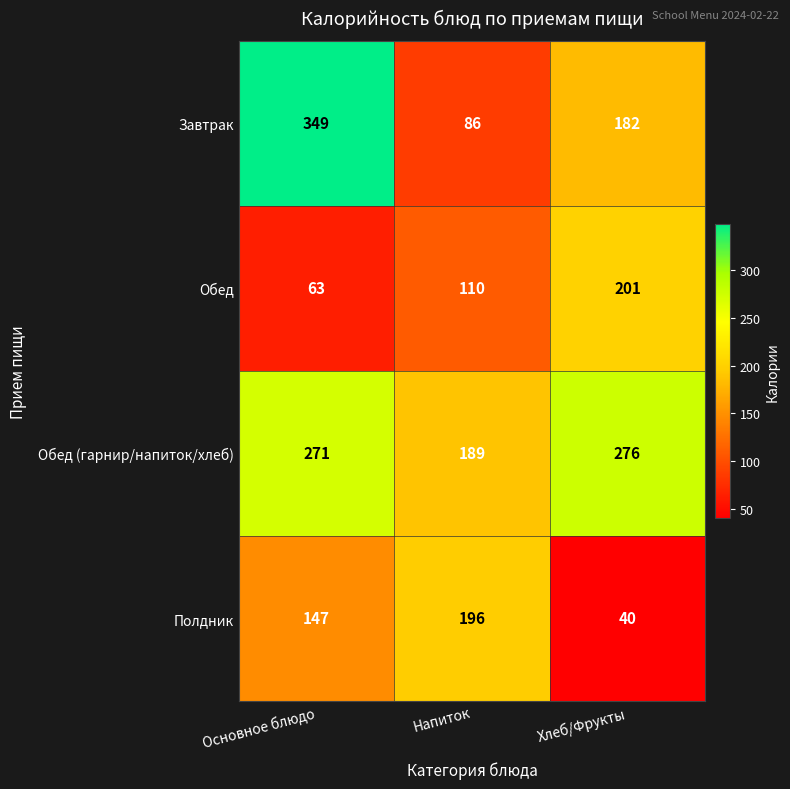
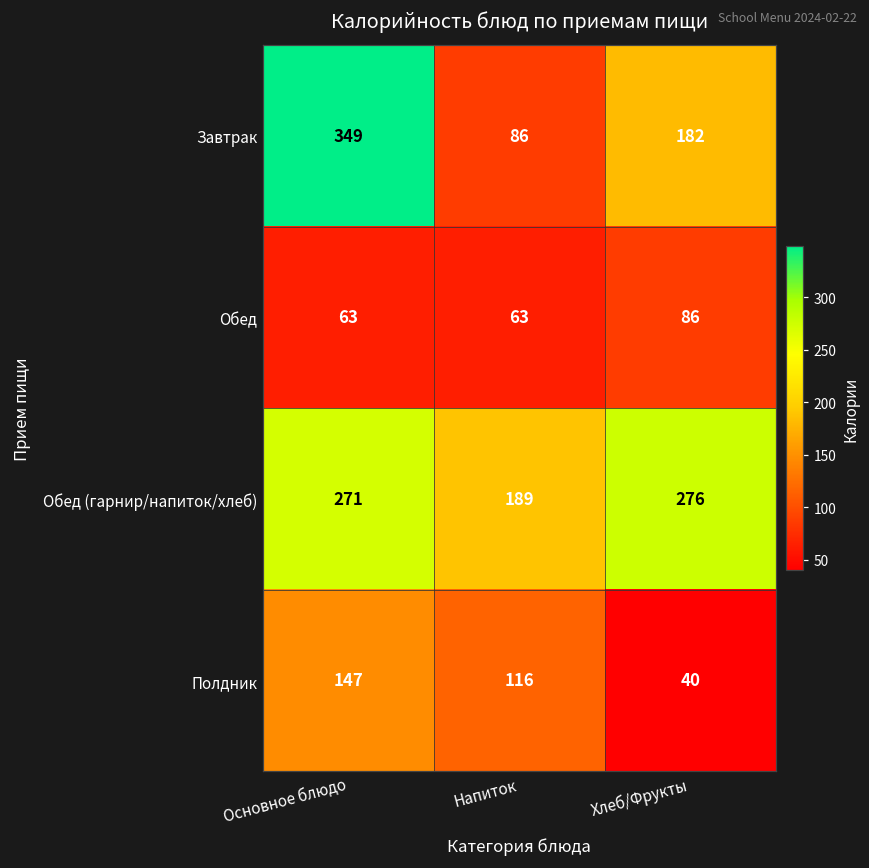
  {
    "Завтрак": {
      "Основное блюдо": 349,
      "Напиток": 86,
      "Хлеб/Фрукты": 182
    },
    "Обед": {
      "Основное блюдо": 63,
-     "Напиток": 110,
-     "Хлеб/Фрукты": 201
+     "Напиток": 63,
+     "Хлеб/Фрукты": 86
    },
    "Обед (гарнир/напиток/хлеб)": {
      "Основное блюдо": 271,
      "Напиток": 189,
      "Хлеб/Фрукты": 276
    },
    "Полдник": {
      "Основное блюдо": 147,
-     "Напиток": 196,
+     "Напиток": 116,
      "Хлеб/Фрукты": 40
    }
  }
